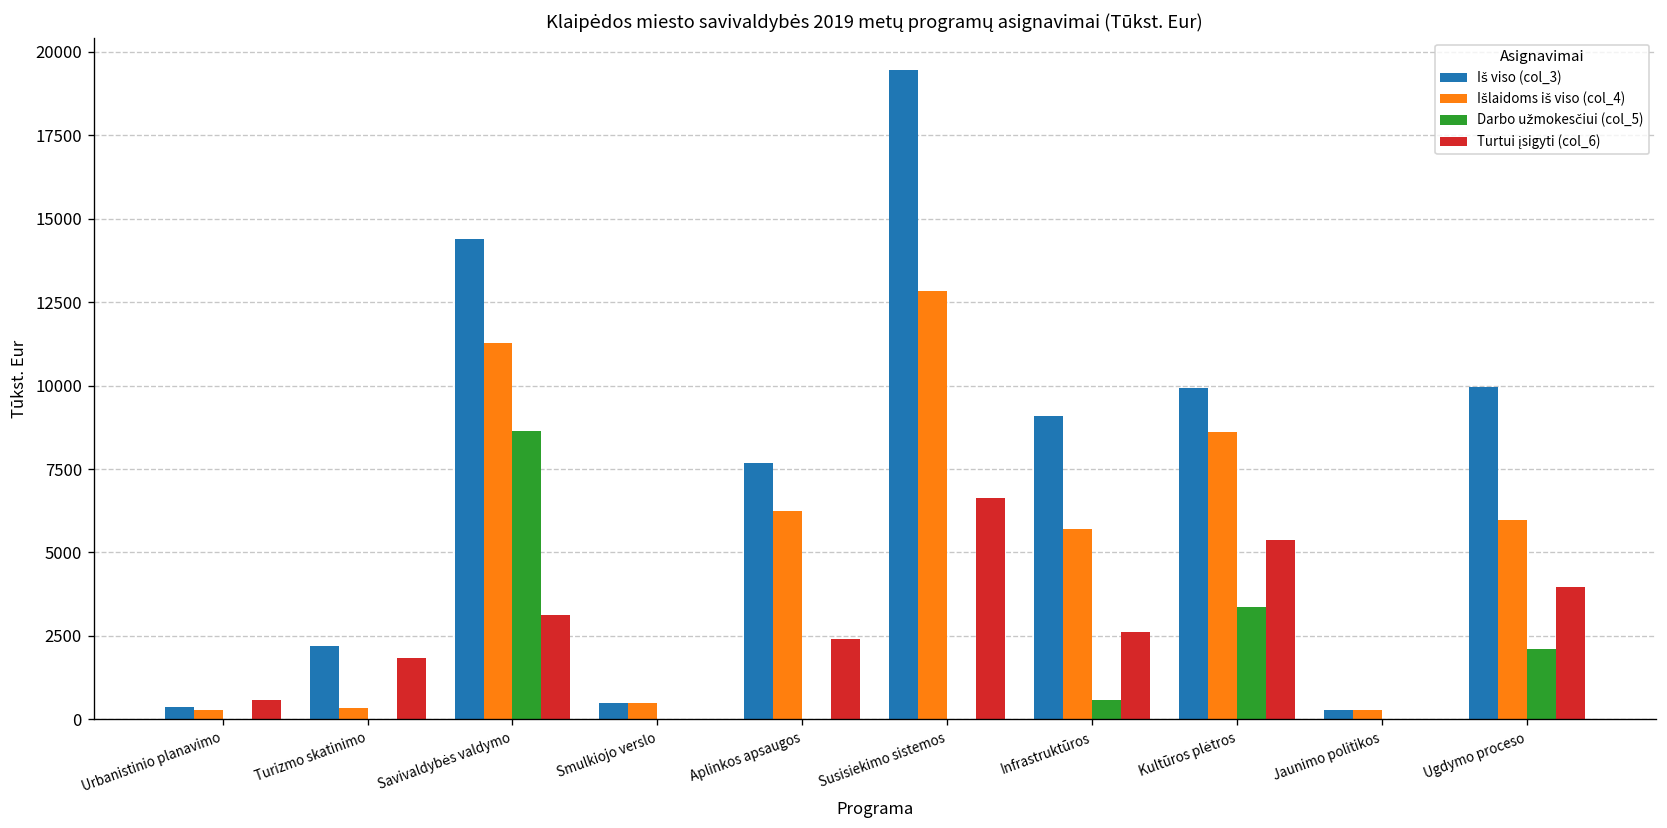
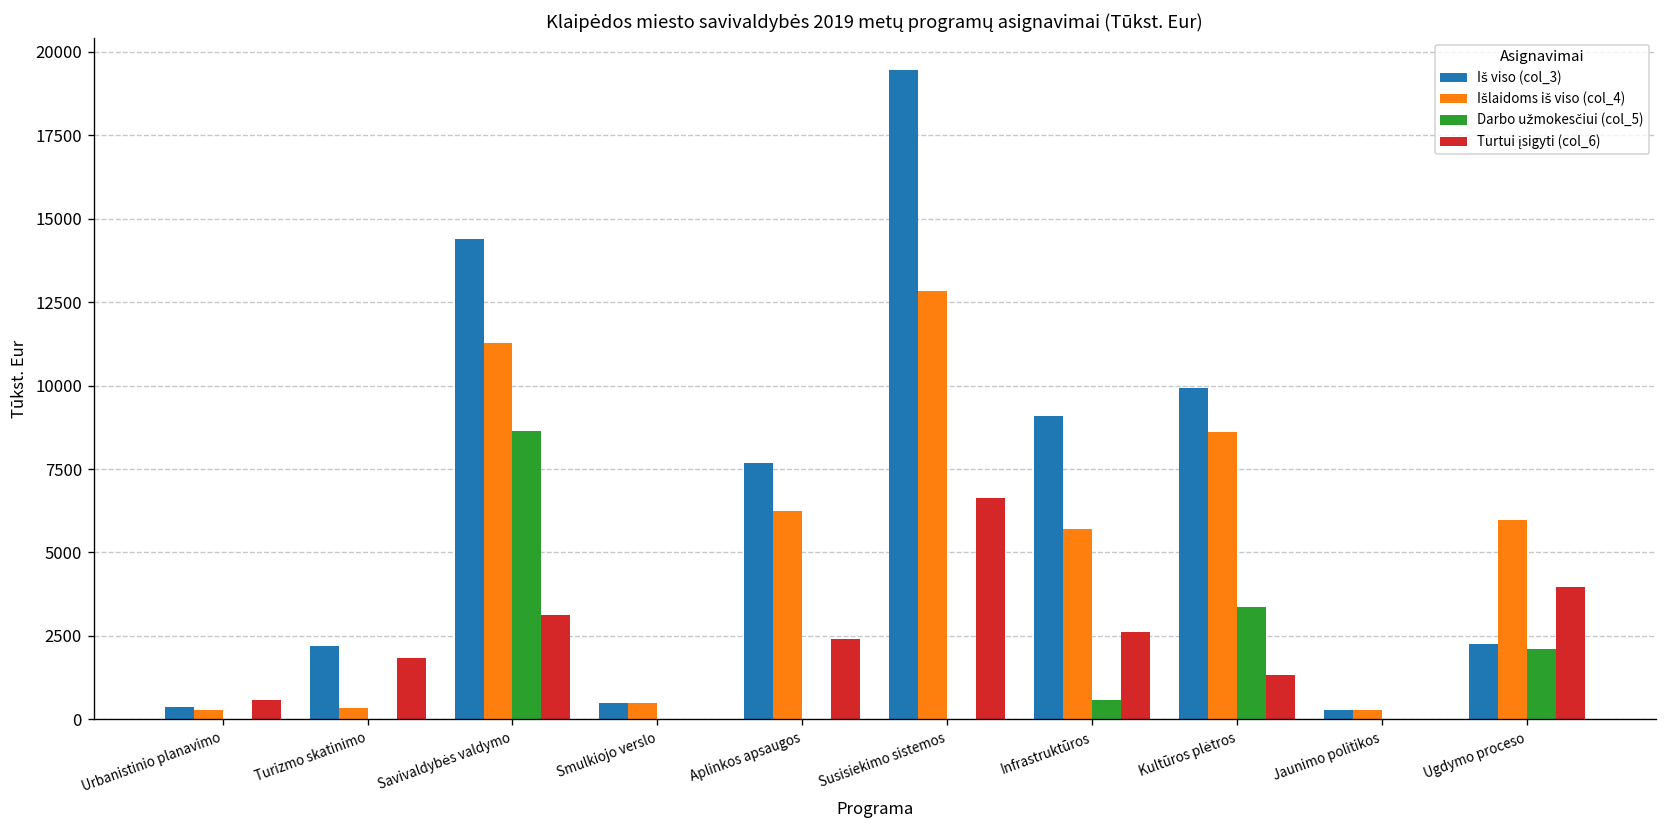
  {
    "Iš viso (col_3)": {
      "Urbanistinio planavimo": 400,
      "Turizmo skatinimo": 2200,
      "Savivaldybės valdymo": 14400,
      "Smulkiojo verslo": 500,
      "Aplinkos apsaugos": 7700,
      "Susisiekimo sistemos": 19400,
      "Infrastruktūros": 9100,
      "Kultūros plėtros": 9900,
      "Jaunimo politikos": 300,
-     "Ugdymo proceso": 10000
+     "Ugdymo proceso": 2300
    },
    "Išlaidoms iš viso (col_4)": {
      "Urbanistinio planavimo": 300,
      "Turizmo skatinimo": 300,
      "Savivaldybės valdymo": 11300,
      "Smulkiojo verslo": 500,
      "Aplinkos apsaugos": 6200,
      "Susisiekimo sistemos": 12800,
      "Infrastruktūros": 5700,
      "Kultūros plėtros": 8600,
      "Jaunimo politikos": 300,
      "Ugdymo proceso": 6000
    },
    "Darbo užmokesčiui (col_5)": {
      "Urbanistinio planavimo": 0,
      "Savivaldybės valdymo": 8700,
      "Aplinkos apsaugos": 0,
      "Infrastruktūros": 600,
      "Kultūros plėtros": 3400,
      "Jaunimo politikos": 0,
      "Ugdymo proceso": 2100
    },
    "Turtui įsigyti (col_6)": {
      "Urbanistinio planavimo": 600,
      "Turizmo skatinimo": 1800,
      "Savivaldybės valdymo": 3100,
      "Smulkiojo verslo": 0,
      "Aplinkos apsaugos": 2400,
      "Susisiekimo sistemos": 6600,
      "Infrastruktūros": 2600,
-     "Kultūros plėtros": 5400,
+     "Kultūros plėtros": 1300,
      "Jaunimo politikos": 0,
      "Ugdymo proceso": 4000
    }
  }
